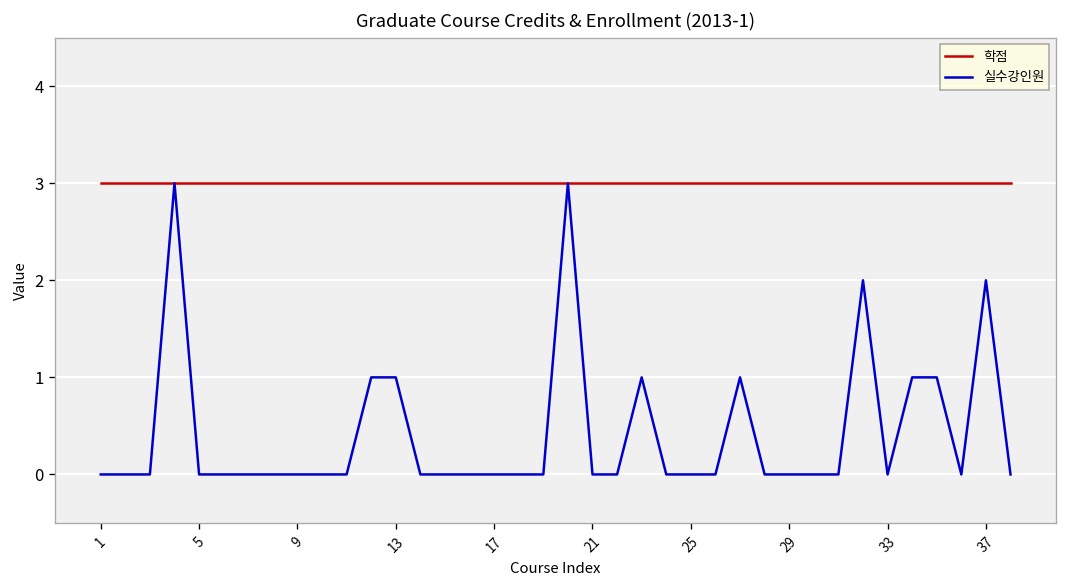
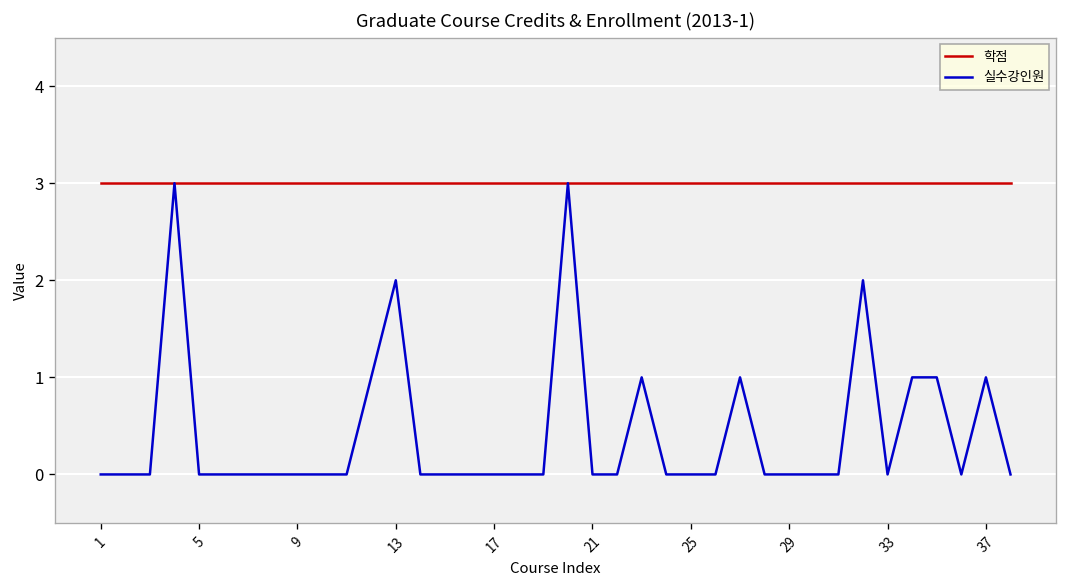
  {
    "학점": {
      "1": 3,
      "5": 3,
      "9": 3,
      "13": 3,
      "17": 3,
      "21": 3,
      "25": 3,
      "29": 3,
      "33": 3,
      "37": 3
    },
    "실수강인원": {
      "1": 0,
      "5": 0,
      "9": 0,
-     "13": 1,
+     "13": 2,
      "17": 0,
      "21": 0,
      "25": 0,
      "29": 0,
      "33": 0,
-     "37": 2
+     "37": 1
    }
  }
